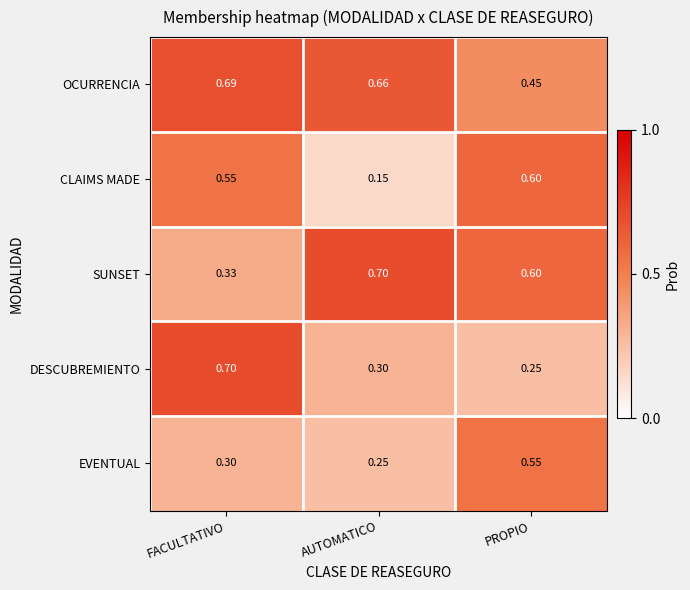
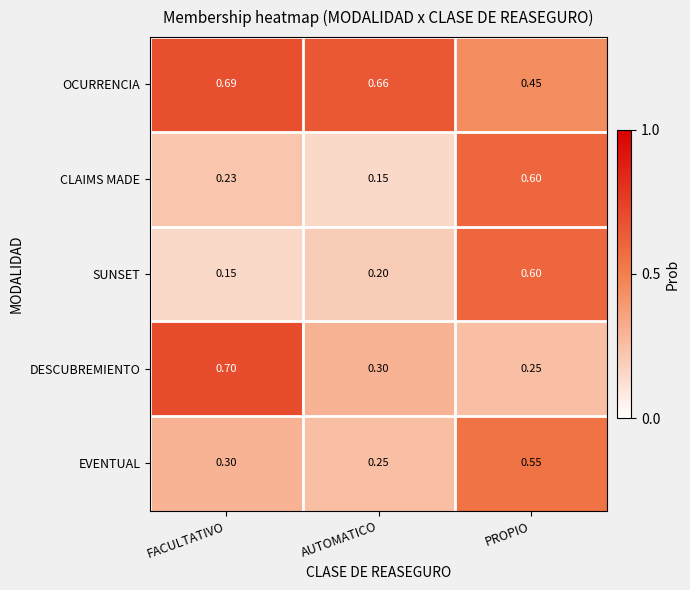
  {
    "OCURRENCIA": {
      "FACULTATIVO": 0.69,
      "AUTOMATICO": 0.66,
      "PROPIO": 0.45
    },
    "CLAIMS MADE": {
-     "FACULTATIVO": 0.55,
+     "FACULTATIVO": 0.23,
      "AUTOMATICO": 0.15,
      "PROPIO": 0.60
    },
    "SUNSET": {
-     "FACULTATIVO": 0.33,
-     "AUTOMATICO": 0.70,
+     "FACULTATIVO": 0.15,
+     "AUTOMATICO": 0.20,
      "PROPIO": 0.60
    },
    "DESCUBREMIENTO": {
      "FACULTATIVO": 0.70,
      "AUTOMATICO": 0.30,
      "PROPIO": 0.25
    },
    "EVENTUAL": {
      "FACULTATIVO": 0.30,
      "AUTOMATICO": 0.25,
      "PROPIO": 0.55
    }
  }
